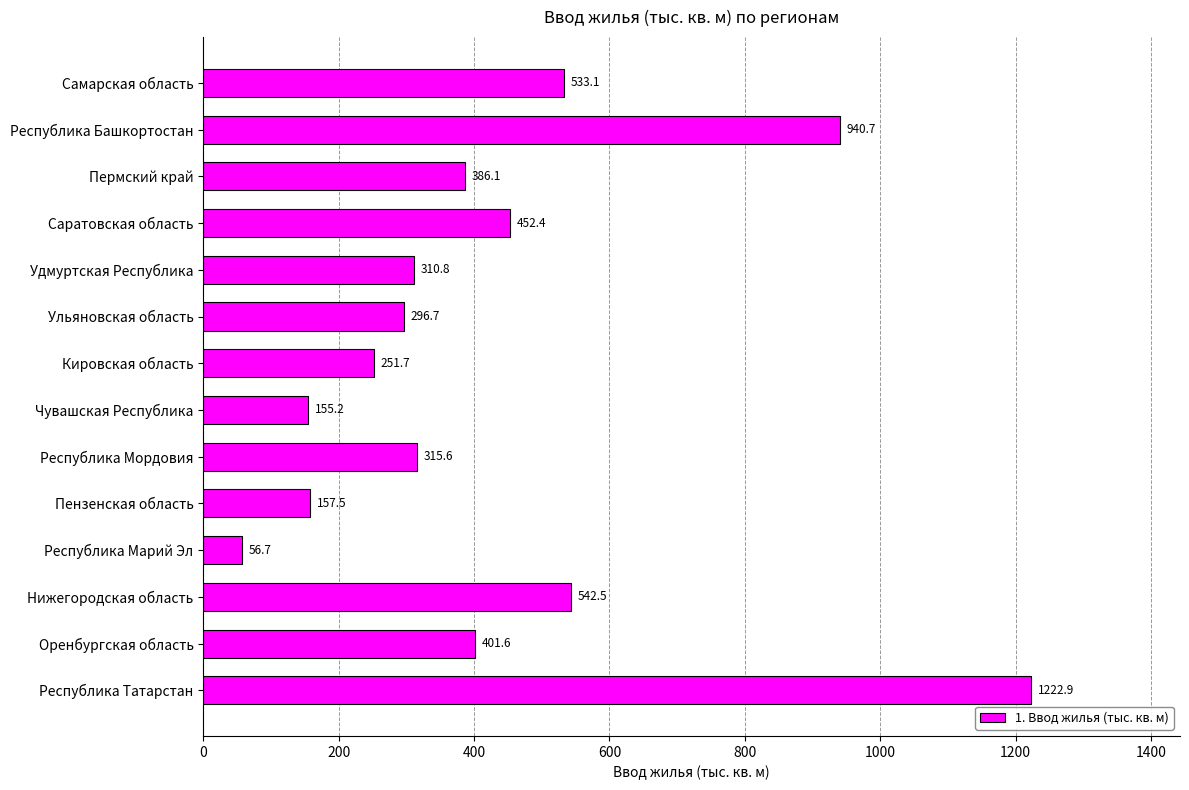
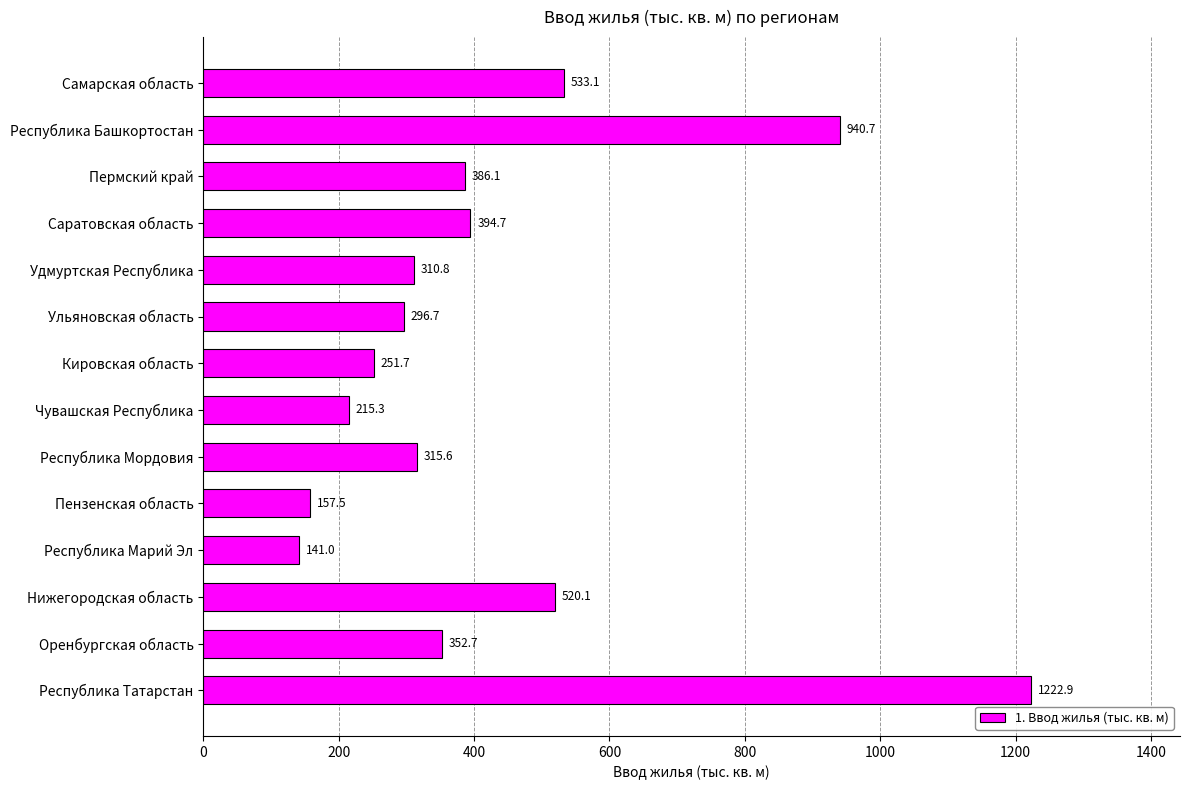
  {
    "Самарская область": 533.1,
    "Республика Башкортостан": 940.7,
    "Пермский край": 386.1,
-   "Саратовская область": 452.4,
+   "Саратовская область": 394.7,
    "Удмуртская Республика": 310.8,
    "Ульяновская область": 296.7,
    "Кировская область": 251.7,
-   "Чувашская Республика": 155.2,
+   "Чувашская Республика": 215.3,
    "Республика Мордовия": 315.6,
    "Пензенская область": 157.5,
-   "Республика Марий Эл": 56.7,
-   "Нижегородская область": 542.5,
-   "Оренбургская область": 401.6,
+   "Республика Марий Эл": 141.0,
+   "Нижегородская область": 520.1,
+   "Оренбургская область": 352.7,
    "Республика Татарстан": 1222.9
  }
